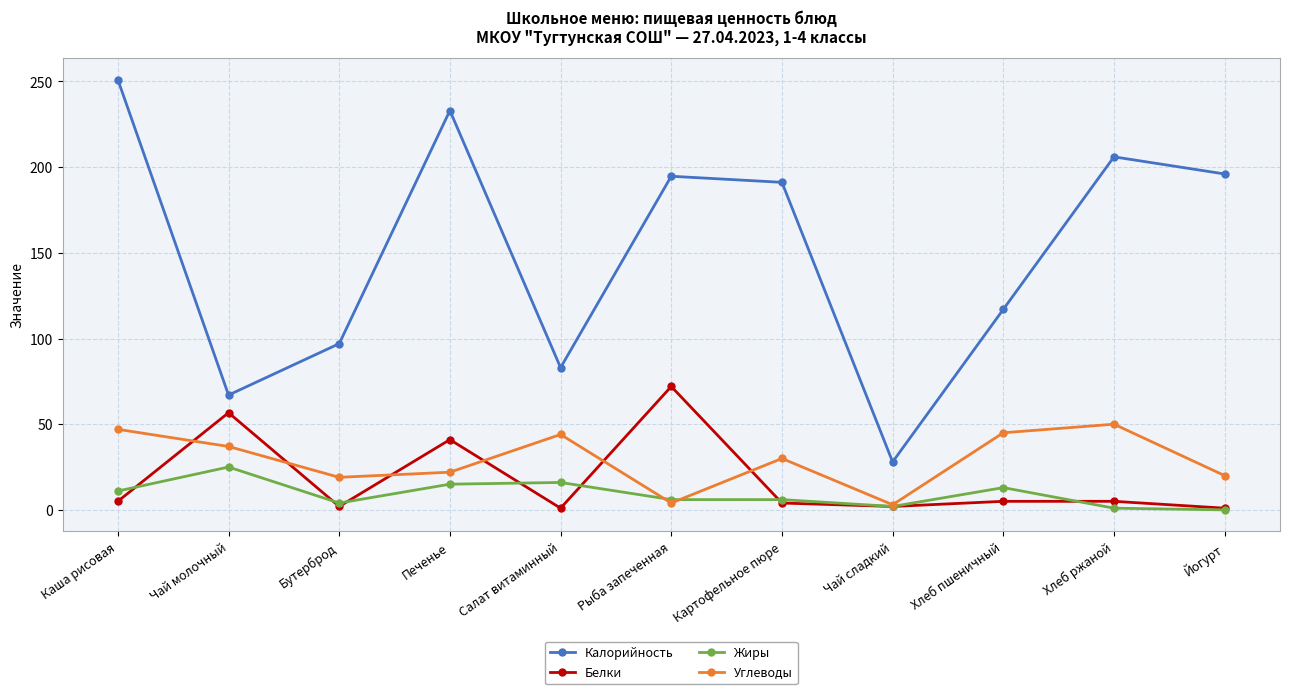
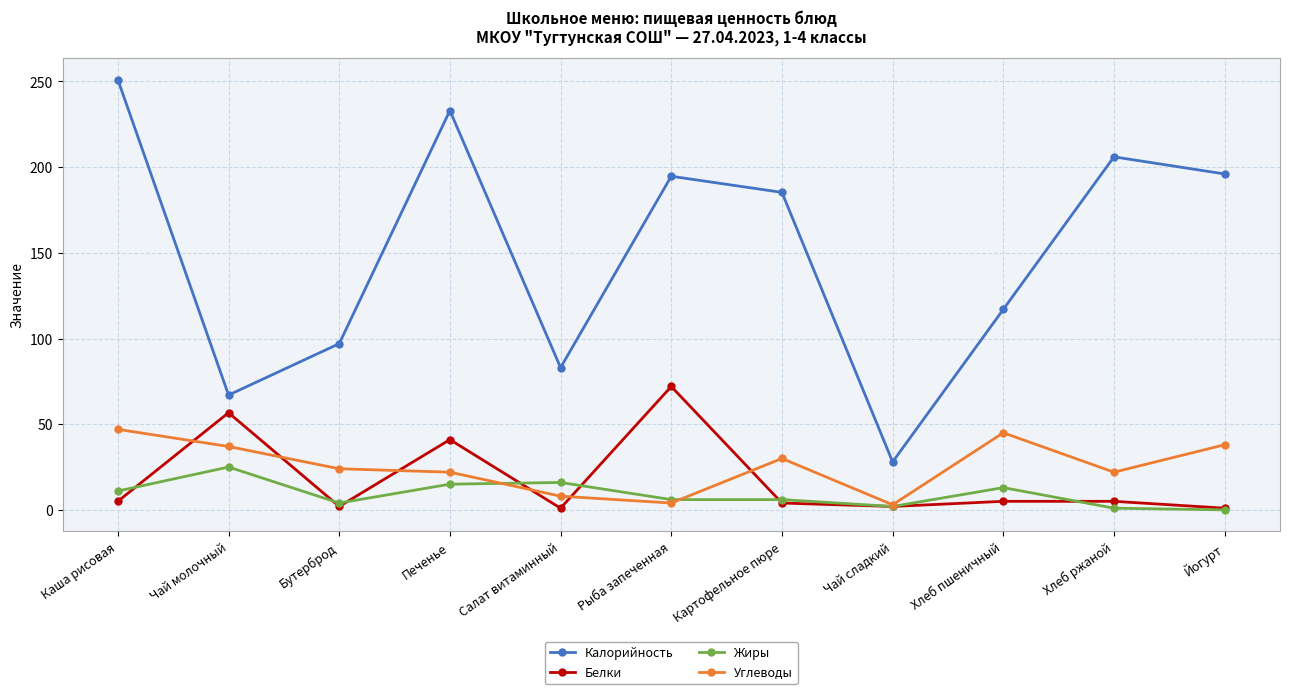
  {
    "Калорийность": {
      "Каша рисовая": 251,
      "Чай молочный": 67,
      "Бутерброд": 97,
      "Печенье": 233,
      "Салат витаминный": 83,
      "Рыба запеченная": 195,
-     "Картофельное пюре": 191,
+     "Картофельное пюре": 185,
      "Чай сладкий": 28,
      "Хлеб пшеничный": 117,
      "Хлеб ржаной": 206,
      "Йогурт": 196
    },
    "Белки": {
      "Каша рисовая": 5,
      "Чай молочный": 57,
      "Бутерброд": 2,
      "Печенье": 41,
      "Салат витаминный": 1,
      "Рыба запеченная": 72,
      "Картофельное пюре": 4,
      "Хлеб пшеничный": 5,
      "Хлеб ржаной": 5
    },
    "Жиры": {
      "Каша рисовая": 11,
      "Чай молочный": 25,
      "Бутерброд": 4,
      "Печенье": 15,
      "Салат витаминный": 16,
      "Рыба запеченная": 6,
      "Картофельное пюре": 6,
      "Хлеб пшеничный": 13,
      "Хлеб ржаной": 1
    },
    "Углеводы": {
      "Каша рисовая": 47,
      "Чай молочный": 37,
-     "Бутерброд": 19,
+     "Бутерброд": 24,
      "Печенье": 22,
-     "Салат витаминный": 44,
+     "Салат витаминный": 8,
      "Рыба запеченная": 4,
      "Картофельное пюре": 30,
      "Хлеб пшеничный": 45,
-     "Хлеб ржаной": 50,
-     "Йогурт": 20
+     "Хлеб ржаной": 22,
+     "Йогурт": 38
    }
  }
